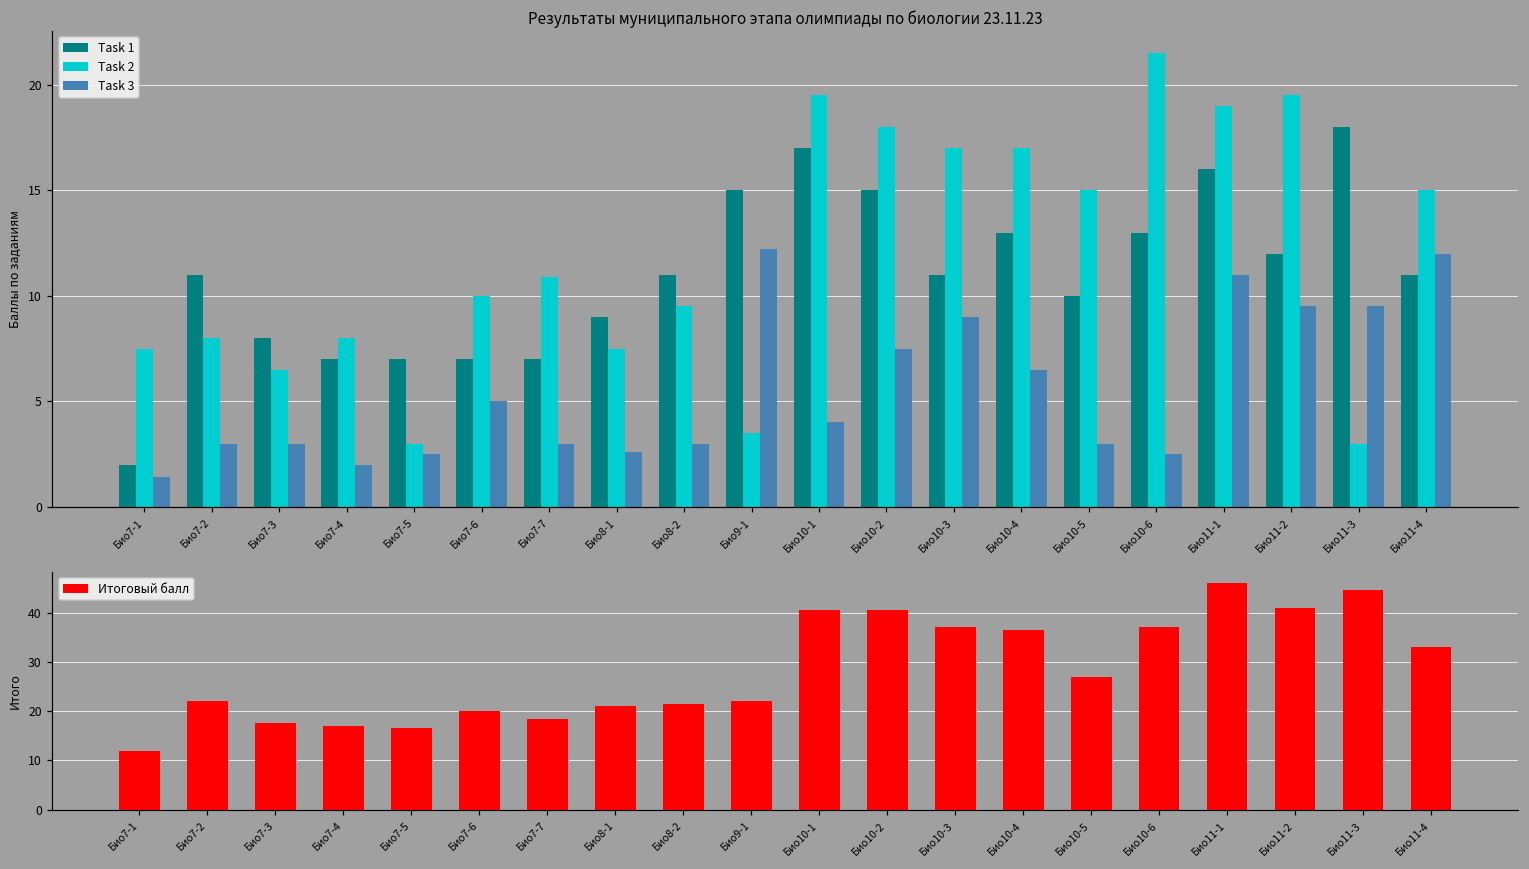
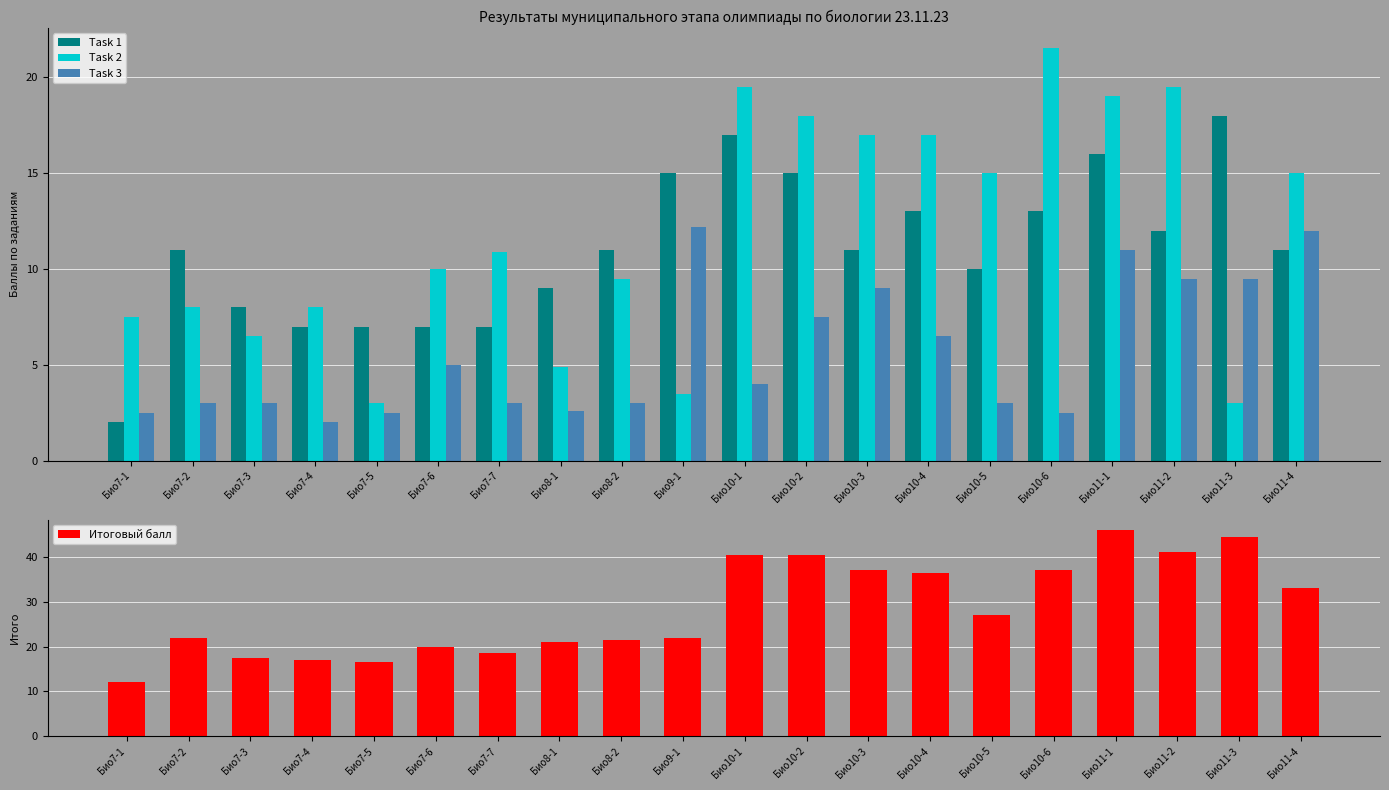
  {
    "Результаты муниципального этапа олимпиады по биологии 23.11.23": {
      "Task 1": {
        "Био7-1": 2.0,
        "Био7-2": 11.0,
        "Био7-3": 8.0,
        "Био7-4": 7.0,
        "Био7-5": 7.0,
        "Био7-6": 7.0,
        "Био7-7": 7.0,
        "Био8-1": 9.0,
        "Био8-2": 11.0,
        "Био9-1": 15.0,
        "Био10-1": 17.0,
        "Био10-2": 15.0,
        "Био10-3": 11.0,
        "Био10-4": 13.0,
        "Био10-5": 10.0,
        "Био10-6": 13.0,
        "Био11-1": 16.0,
        "Био11-2": 12.0,
        "Био11-3": 18.0,
        "Био11-4": 11.0
      },
      "Task 2": {
        "Био7-1": 7.5,
        "Био7-2": 8.0,
        "Био7-3": 6.5,
        "Био7-4": 8.0,
        "Био7-5": 3.0,
        "Био7-6": 10.0,
        "Био7-7": 10.9,
-       "Био8-1": 7.5,
+       "Био8-1": 4.9,
        "Био8-2": 9.5,
        "Био9-1": 3.5,
        "Био10-1": 19.5,
        "Био10-2": 18.0,
        "Био10-3": 17.0,
        "Био10-4": 17.0,
        "Био10-5": 15.0,
        "Био10-6": 21.5,
        "Био11-1": 19.0,
        "Био11-2": 19.5,
        "Био11-3": 3.0,
        "Био11-4": 15.0
      },
      "Task 3": {
-       "Био7-1": 1.4,
+       "Био7-1": 2.5,
        "Био7-2": 3.0,
        "Био7-3": 3.0,
        "Био7-4": 2.0,
        "Био7-5": 2.5,
        "Био7-6": 5.0,
        "Био7-7": 3.0,
        "Био8-1": 2.6,
        "Био8-2": 3.0,
        "Био9-1": 12.2,
        "Био10-1": 4.0,
        "Био10-2": 7.5,
        "Био10-3": 9.0,
        "Био10-4": 6.5,
        "Био10-5": 3.0,
        "Био10-6": 2.5,
        "Био11-1": 11.0,
        "Био11-2": 9.5,
        "Био11-3": 9.5,
        "Био11-4": 12.0
      }
    }
  }
